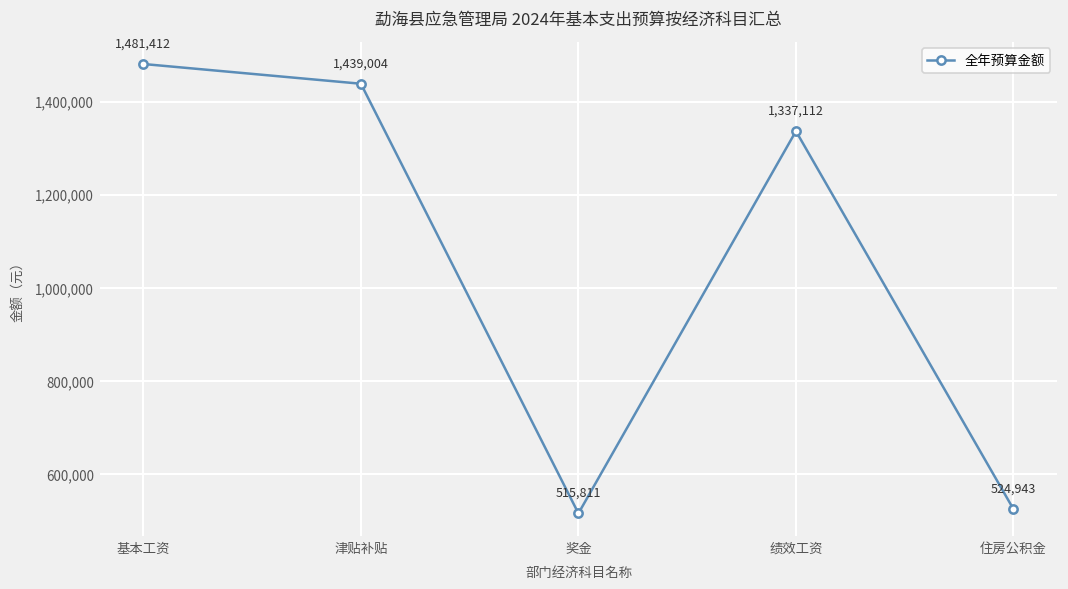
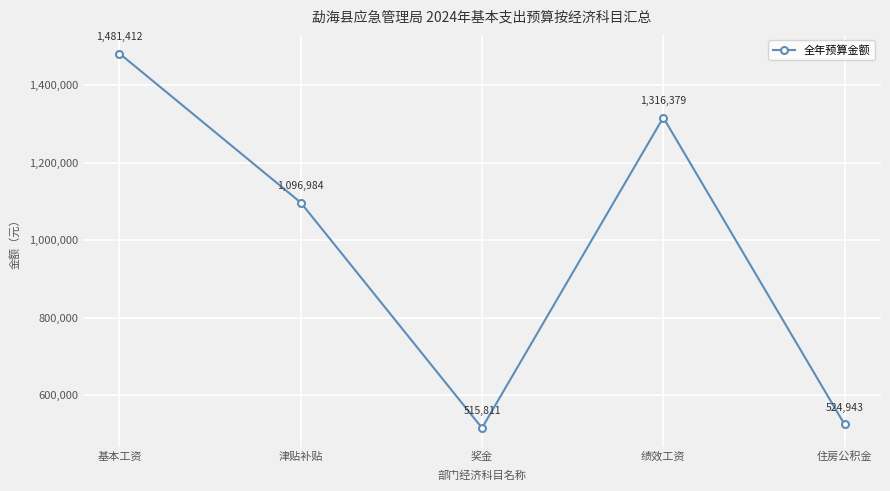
  {
    "基本工资": "1,481,412",
-   "津贴补贴": "1,439,004",
+   "津贴补贴": "1,096,984",
    "奖金": "515,811",
-   "绩效工资": "1,337,112",
+   "绩效工资": "1,316,379",
    "住房公积金": "524,943"
  }
